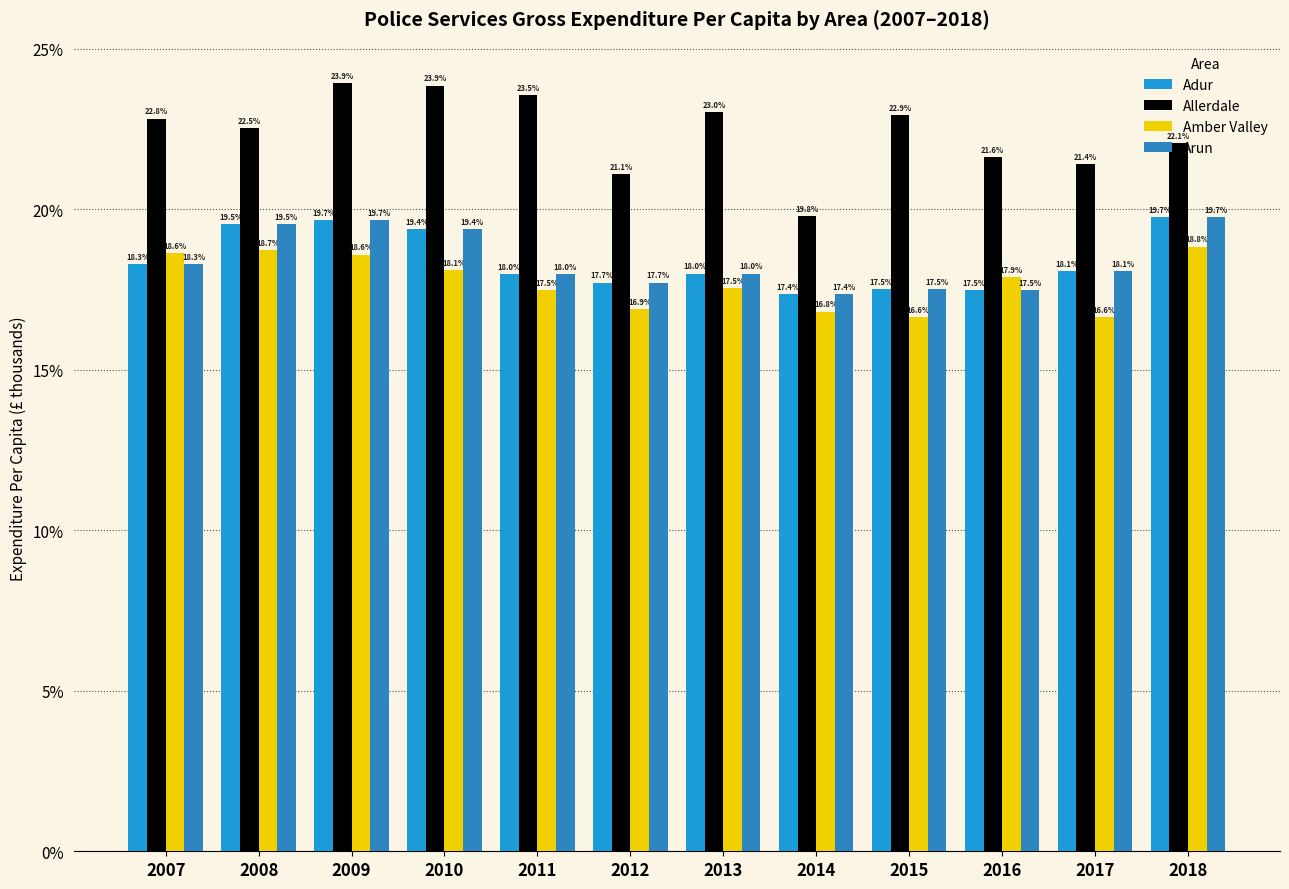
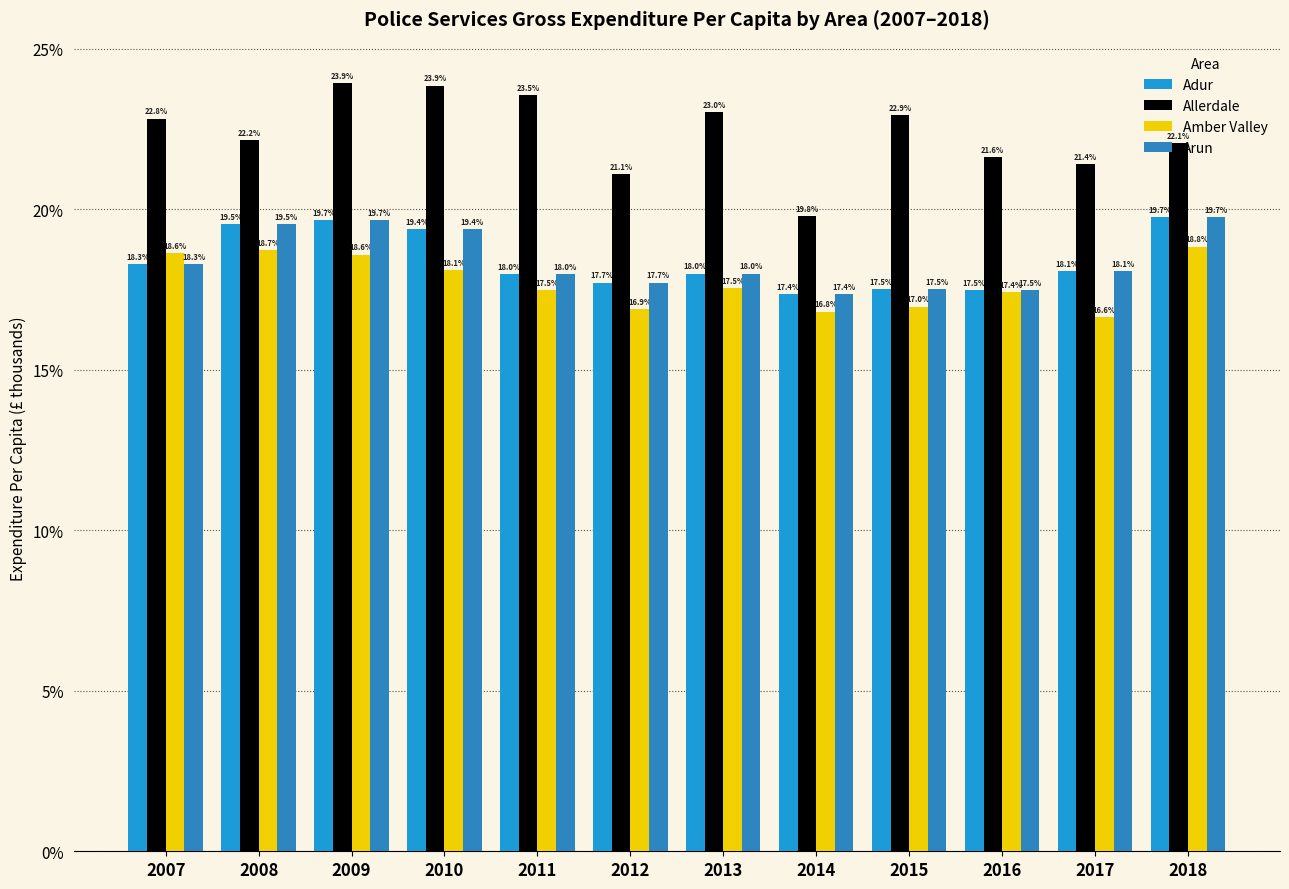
  {
    "Allerdale": {
      "2007": "22.8%",
-     "2008": "22.5%",
+     "2008": "22.2%",
      "2009": "23.9%",
      "2010": "23.9%",
      "2011": "23.5%",
      "2012": "21.1%",
      "2013": "23.0%",
      "2014": "19.8%",
      "2015": "22.9%",
      "2016": "21.6%",
      "2017": "21.4%",
      "2018": "22.1%"
    },
    "Amber Valley": {
      "2007": "18.6%",
      "2008": "18.7%",
      "2009": "18.6%",
      "2010": "18.1%",
      "2011": "17.5%",
      "2012": "16.9%",
      "2013": "17.5%",
      "2014": "16.8%",
-     "2015": "16.6%",
-     "2016": "17.9%",
+     "2015": "17.0%",
+     "2016": "17.4%",
      "2017": "16.6%",
      "2018": "18.8%"
    }
  }
